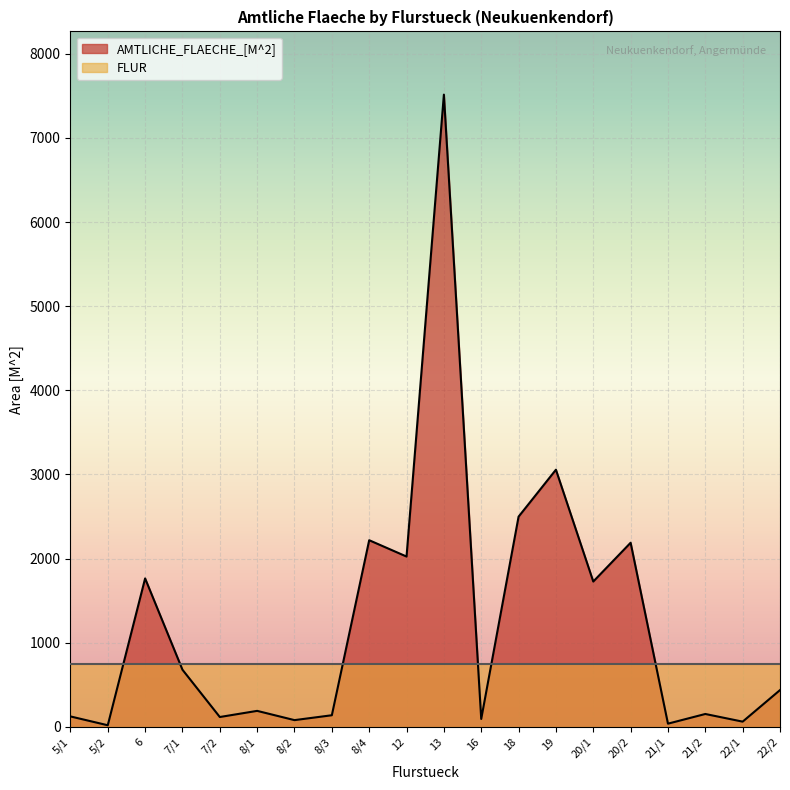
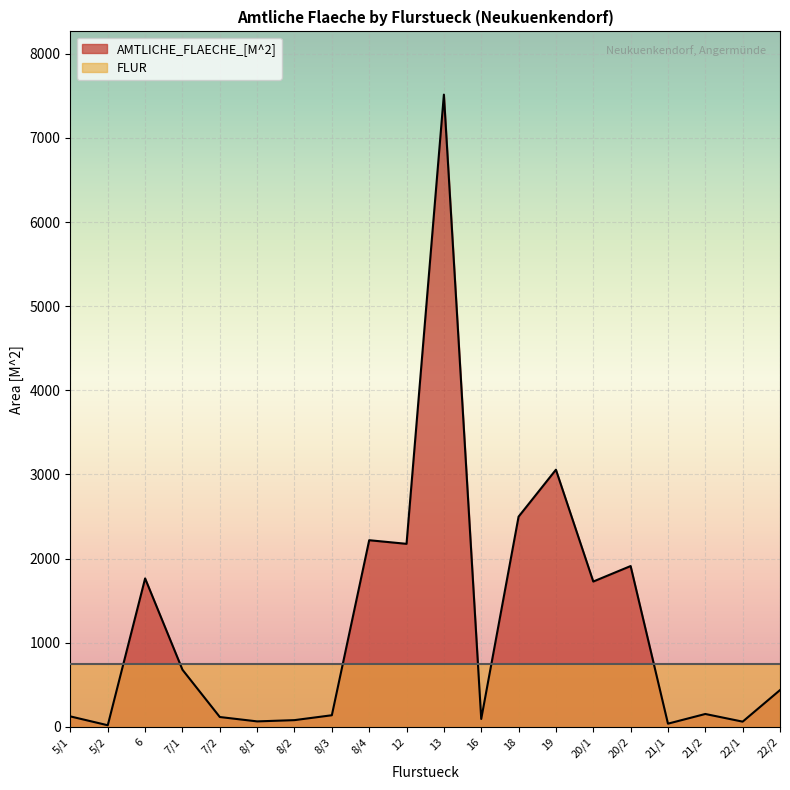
  {
    "AMTLICHE_FLAECHE_[M^2]": {
      "5/1": 100,
      "5/2": 0,
      "6": 1800,
      "7/1": 700,
      "7/2": 100,
-     "8/1": 200,
+     "8/1": 100,
      "8/2": 100,
      "8/3": 100,
      "8/4": 2200,
-     "12": 2000,
+     "12": 2200,
      "13": 7500,
      "16": 100,
      "18": 2500,
      "19": 3100,
      "20/1": 1700,
-     "20/2": 2200,
+     "20/2": 1900,
      "21/1": 0,
      "21/2": 200,
      "22/1": 100,
      "22/2": 400
    },
    "FLUR": {
      "5/1": 800,
      "5/2": 800,
      "6": 800,
      "7/1": 800,
      "7/2": 800,
      "8/1": 800,
      "8/2": 800,
      "8/3": 800,
      "8/4": 800,
      "12": 800,
      "13": 800,
      "16": 800,
      "18": 800,
      "19": 800,
      "20/1": 800,
      "20/2": 800,
      "21/1": 800,
      "21/2": 800,
      "22/1": 800,
      "22/2": 800
    }
  }
